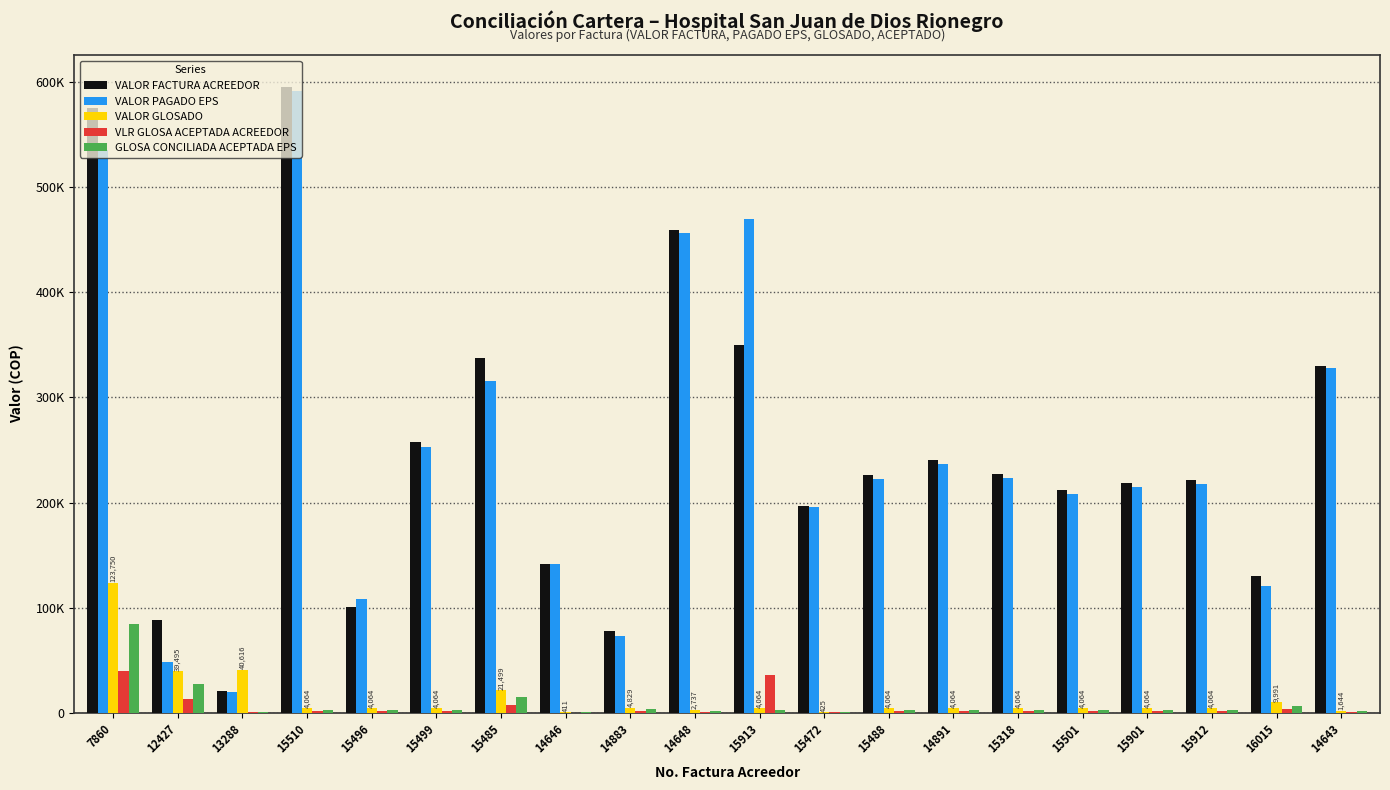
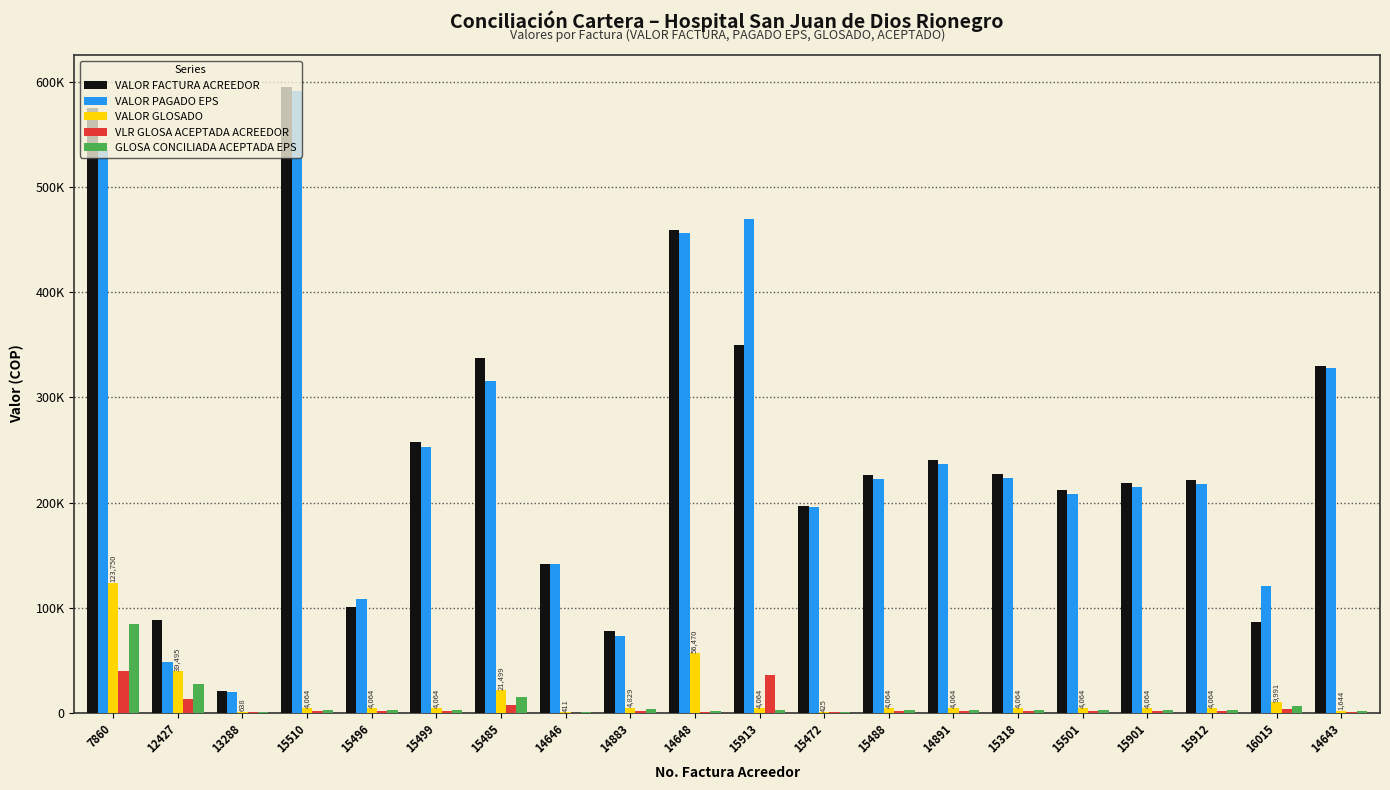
  {
    "VALOR FACTURA ACREEDOR": {
      "12427": "88000",
      "13288": "20000",
      "15496": "100000",
      "15499": "257000",
      "15485": "338000",
      "14646": "142000",
      "14883": "78000",
      "14648": "459000",
      "15913": "350000",
      "15472": "197000",
      "15488": "227000",
      "14891": "241000",
      "15318": "227000",
      "15501": "212000",
      "15901": "219000",
      "15912": "222000",
-     "16015": "130000",
+     "16015": "87000",
      "14643": "330000"
    },
    "VALOR PAGADO EPS": {
      "12427": "49000",
      "13288": "20000",
      "15496": "108000",
      "15499": "253000",
      "15485": "316000",
      "14646": "142000",
      "14883": "73000",
      "14648": "456000",
      "15913": "470000",
      "15472": "196000",
      "15488": "223000",
      "14891": "237000",
      "15318": "223000",
      "15501": "208000",
      "15901": "215000",
      "15912": "218000",
      "16015": "120000",
      "14643": "328000"
    },
    "VALOR GLOSADO": {
      "7860": "123,750",
      "12427": "39,495",
-     "13288": "40,616",
+     "13288": "638",
      "15510": "4,064",
      "15496": "4,064",
      "15499": "4,064",
      "15485": "21,499",
      "14646": "411",
      "14883": "4,829",
-     "14648": "2,737",
+     "14648": "56,470",
      "15913": "4,064",
      "15472": "425",
      "15488": "4,064",
      "14891": "4,064",
      "15318": "4,064",
      "15501": "4,064",
      "15901": "4,064",
      "15912": "4,064",
      "16015": "9,991",
      "14643": "1,644"
    },
    "VLR GLOSA ACEPTADA ACREEDOR": {
      "7860": "40000",
      "12427": "13000",
      "15485": "7000",
      "15913": "36000",
      "16015": "3000"
    },
    "GLOSA CONCILIADA ACEPTADA EPS": {
      "7860": "84000",
      "12427": "27000",
      "15510": "3000",
      "15496": "3000",
      "15499": "3000",
      "15485": "15000",
      "14883": "3000",
      "15913": "3000",
      "15488": "3000",
      "14891": "3000",
      "15318": "3000",
      "15501": "3000",
      "15901": "3000",
      "15912": "3000",
      "16015": "7000"
    }
  }
